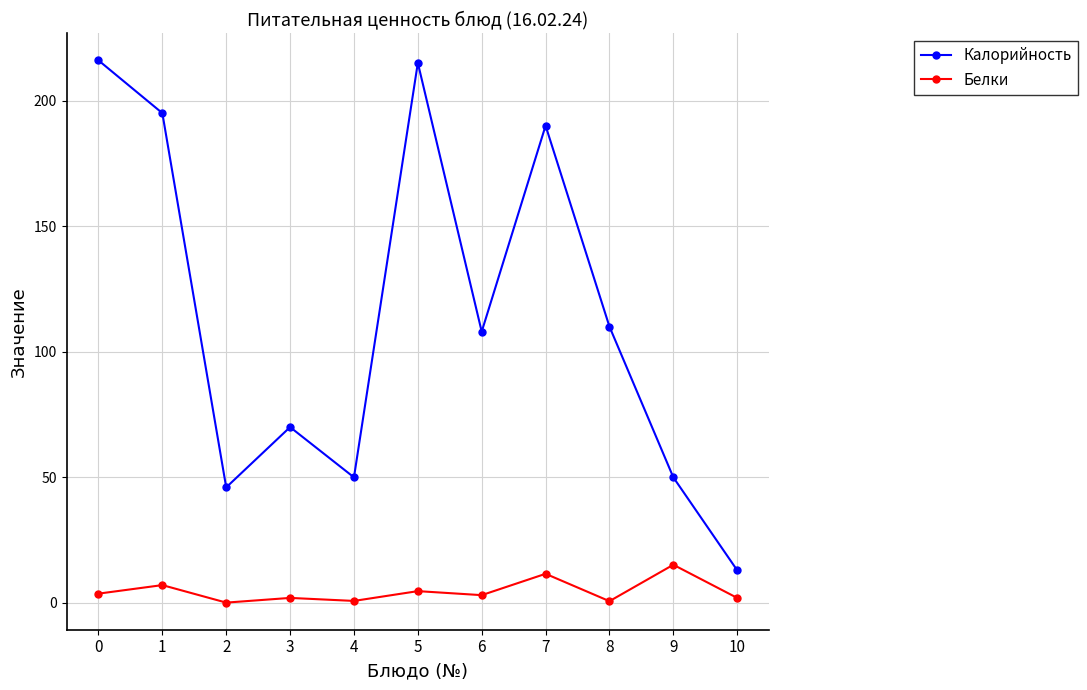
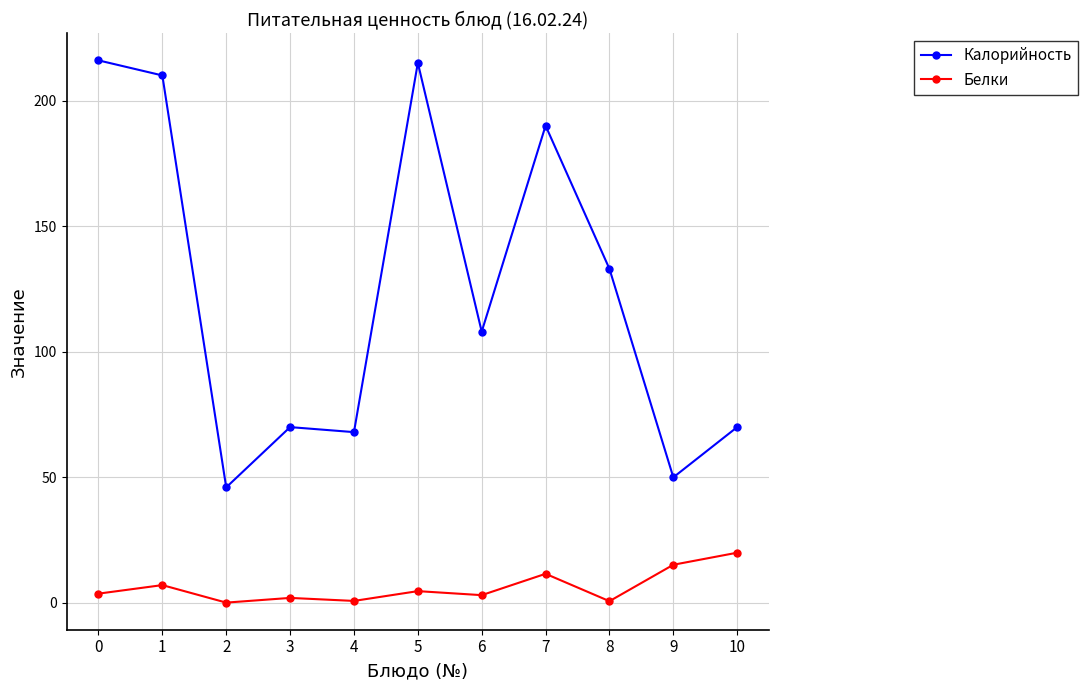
  {
    "Калорийность": {
      "0": 216,
-     "1": 195,
+     "1": 210,
      "2": 46,
      "3": 70,
-     "4": 50,
+     "4": 68,
      "5": 215,
      "6": 108,
      "7": 190,
-     "8": 110,
+     "8": 133,
      "9": 50,
-     "10": 13
+     "10": 70
    },
    "Белки": {
      "0": 4,
      "1": 7,
      "2": 0,
      "3": 2,
      "4": 1,
      "5": 5,
      "6": 3,
      "7": 12,
      "8": 1,
      "9": 15,
-     "10": 2
+     "10": 20
    }
  }
